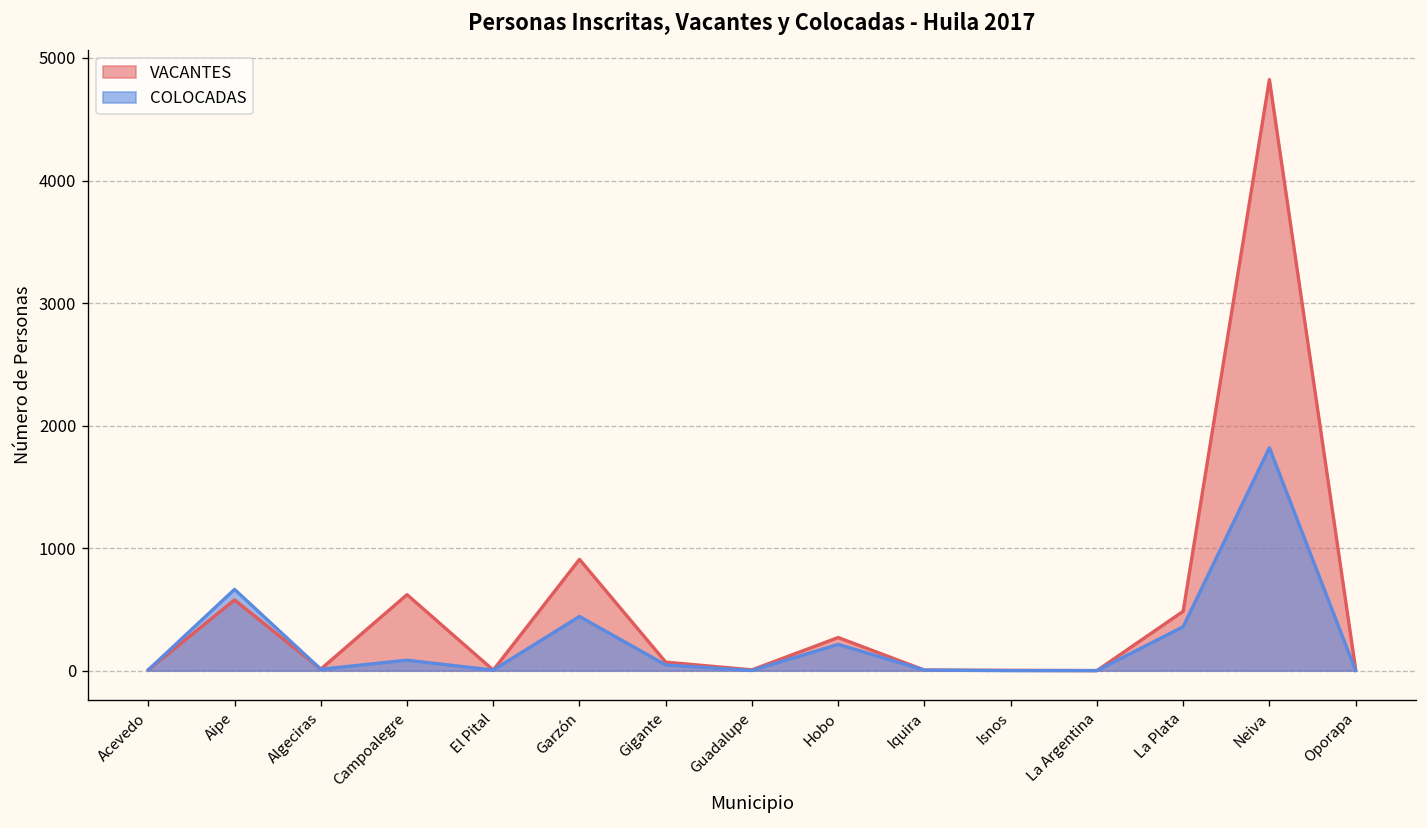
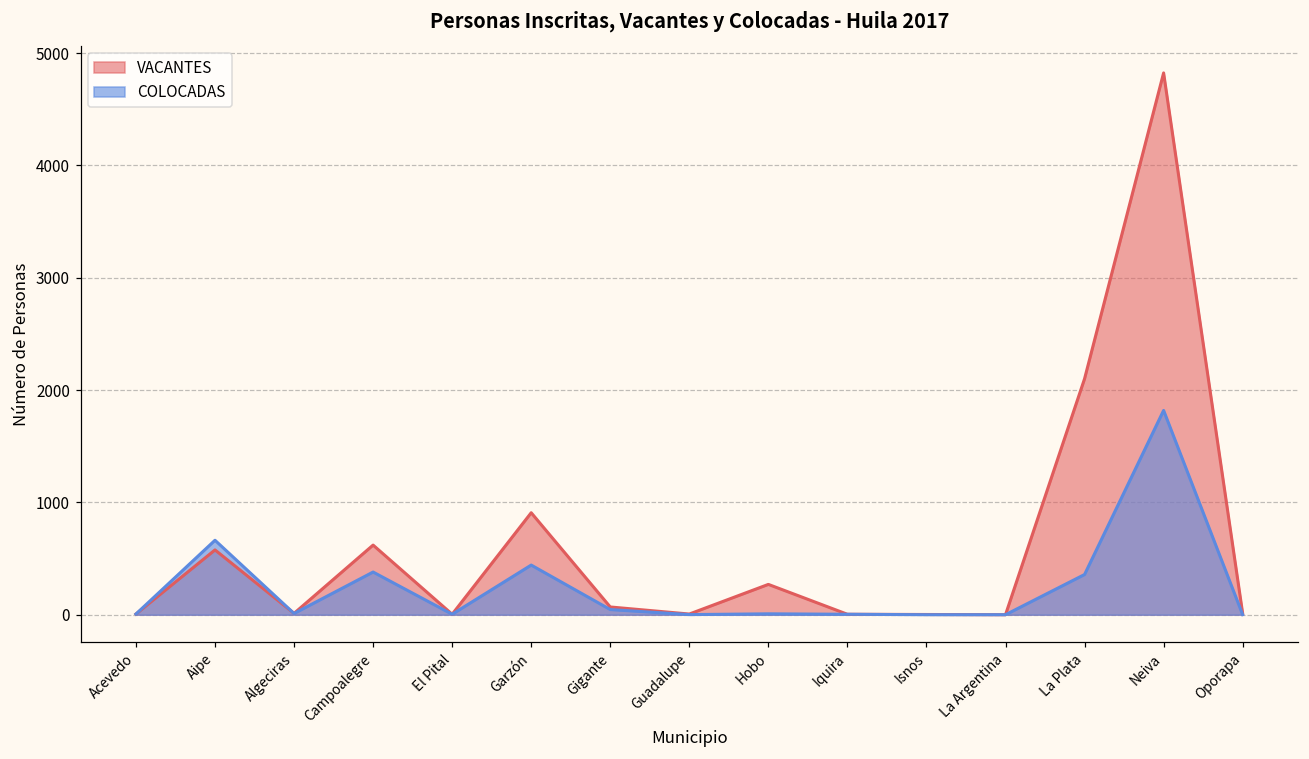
  {
    "VACANTES": {
      "Aipe": 580,
      "Campoalegre": 620,
      "Garzón": 910,
      "Hobo": 270,
-     "La Plata": 480,
+     "La Plata": 2100,
      "Neiva": 4820
    },
    "COLOCADAS": {
      "Aipe": 660,
-     "Campoalegre": 90,
+     "Campoalegre": 380,
      "Garzón": 440,
-     "Hobo": 210,
+     "Hobo": 10,
      "La Plata": 360,
      "Neiva": 1820
    }
  }
